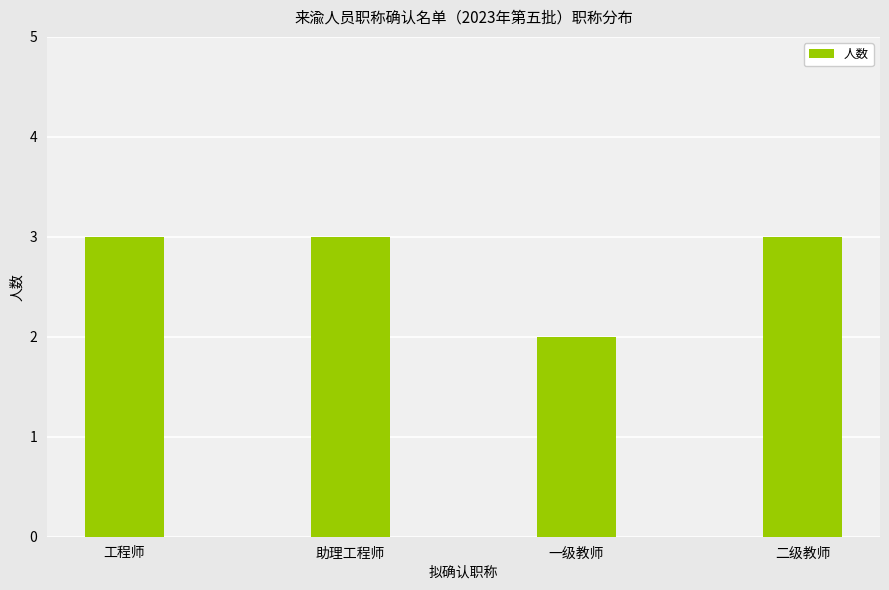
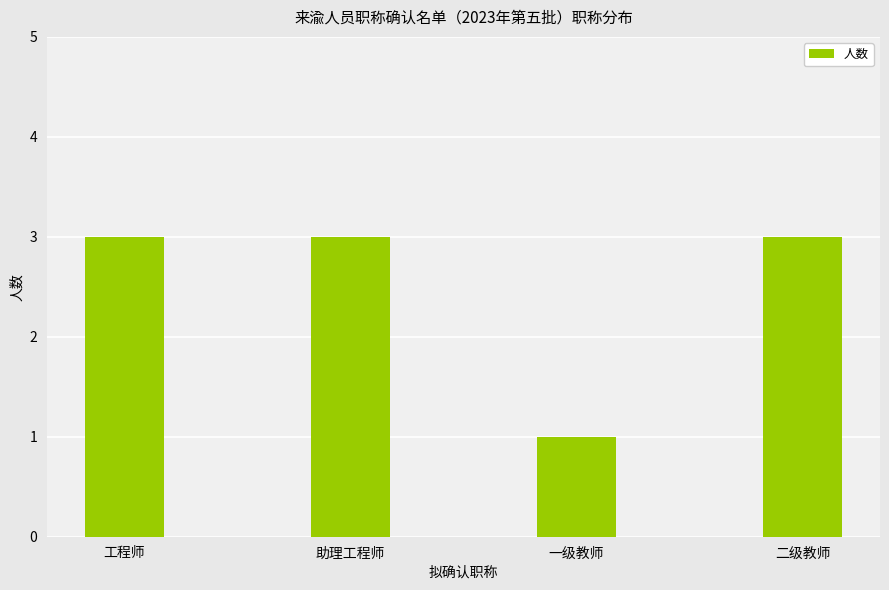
  {
    "工程师": 3,
    "助理工程师": 3,
-   "一级教师": 2,
+   "一级教师": 1,
    "二级教师": 3
  }
